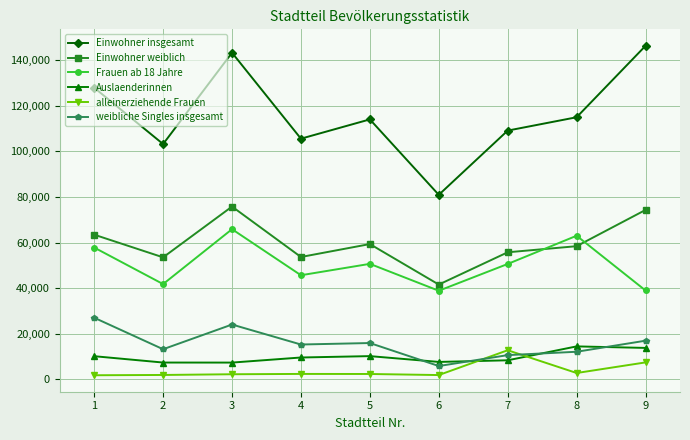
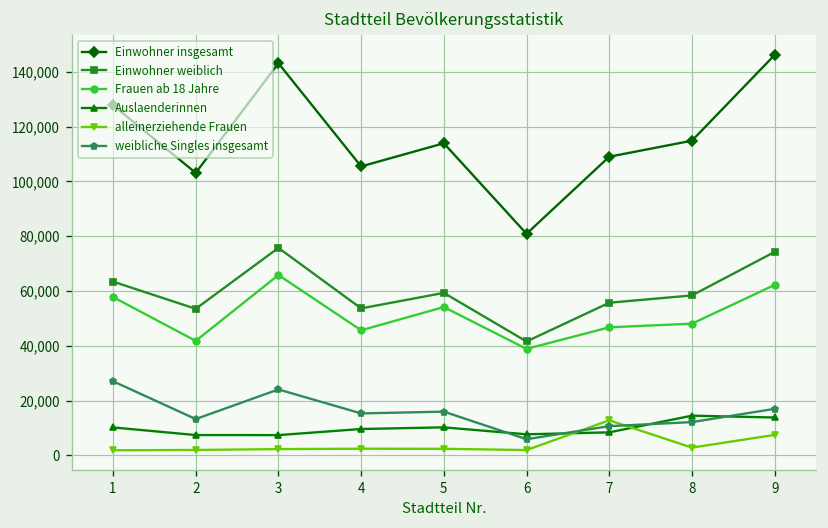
  {
    "Frauen ab 18 Jahre": {
      "1": "58,000",
      "2": "42,000",
      "3": "66,000",
      "4": "46,000",
-     "5": "51,000",
+     "5": "54,000",
      "6": "39,000",
-     "7": "51,000",
-     "8": "63,000",
-     "9": "39,000"
+     "7": "47,000",
+     "8": "48,000",
+     "9": "62,000"
    },
    "alleinerziehende Frauen": {
      "1": "2,000",
      "2": "2,000",
      "3": "2,000",
      "4": "2,000",
      "5": "2,000",
      "6": "2,000",
      "7": "13,000",
      "8": "3,000",
      "9": "7,000"
    }
  }
